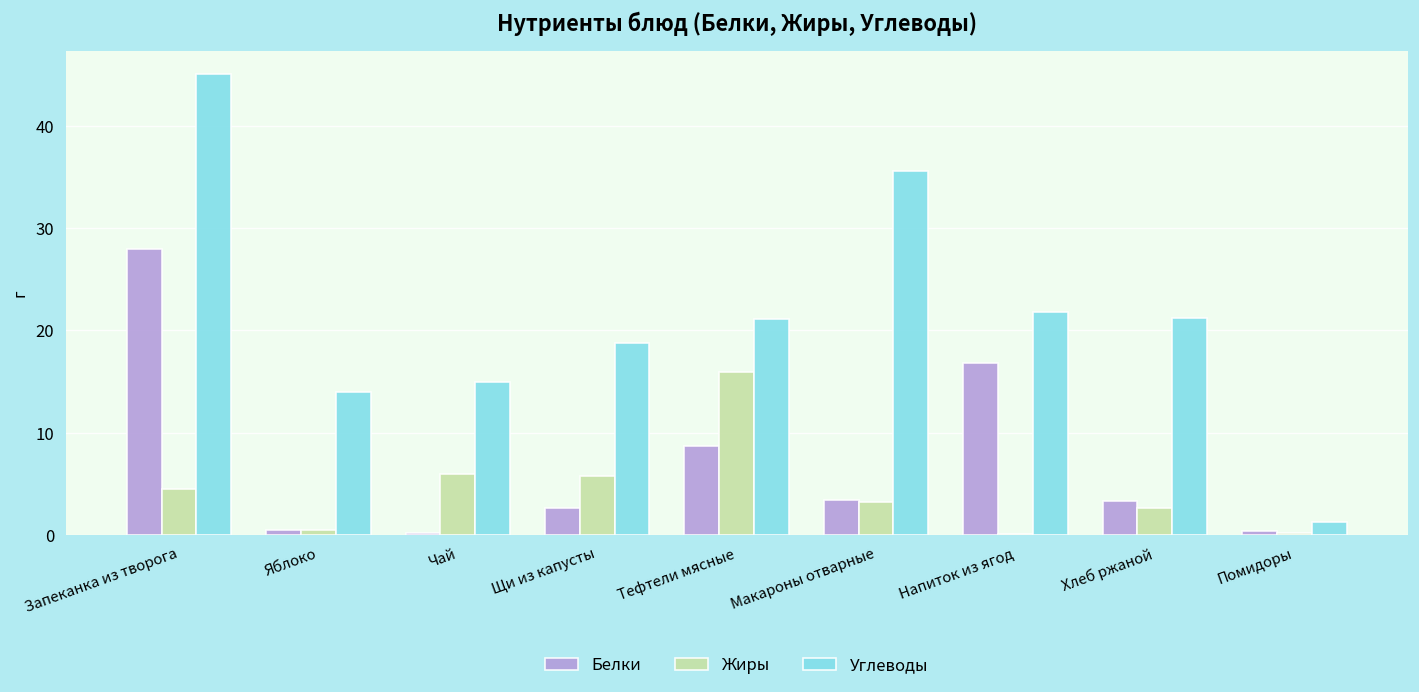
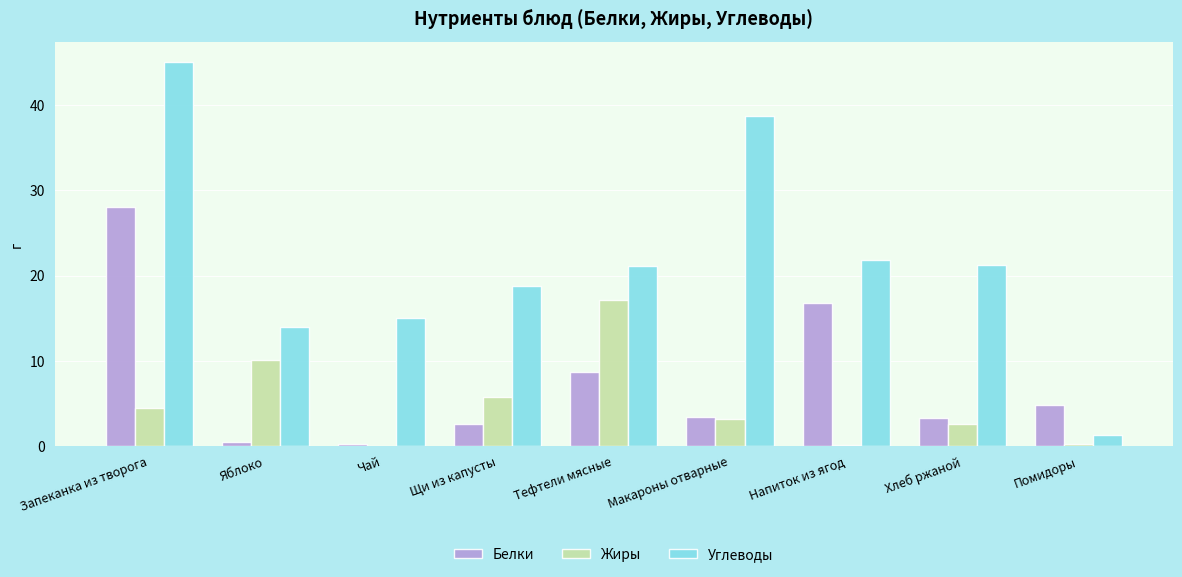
  {
    "Белки": {
      "Запеканка из творога": 28,
      "Яблоко": 1,
      "Щи из капусты": 3,
      "Тефтели мясные": 9,
      "Макароны отварные": 3,
      "Напиток из ягод": 17,
      "Хлеб ржаной": 3,
-     "Помидоры": 0
+     "Помидоры": 5
    },
    "Жиры": {
      "Запеканка из творога": 5,
-     "Яблоко": 1,
-     "Чай": 6,
+     "Яблоко": 10,
+     "Чай": 0,
      "Щи из капусты": 6,
-     "Тефтели мясные": 16,
+     "Тефтели мясные": 17,
      "Макароны отварные": 3,
      "Хлеб ржаной": 3
    },
    "Углеводы": {
      "Запеканка из творога": 45,
      "Яблоко": 14,
      "Чай": 15,
      "Щи из капусты": 19,
      "Тефтели мясные": 21,
-     "Макароны отварные": 36,
+     "Макароны отварные": 39,
      "Напиток из ягод": 22,
      "Хлеб ржаной": 21,
      "Помидоры": 1
    }
  }
